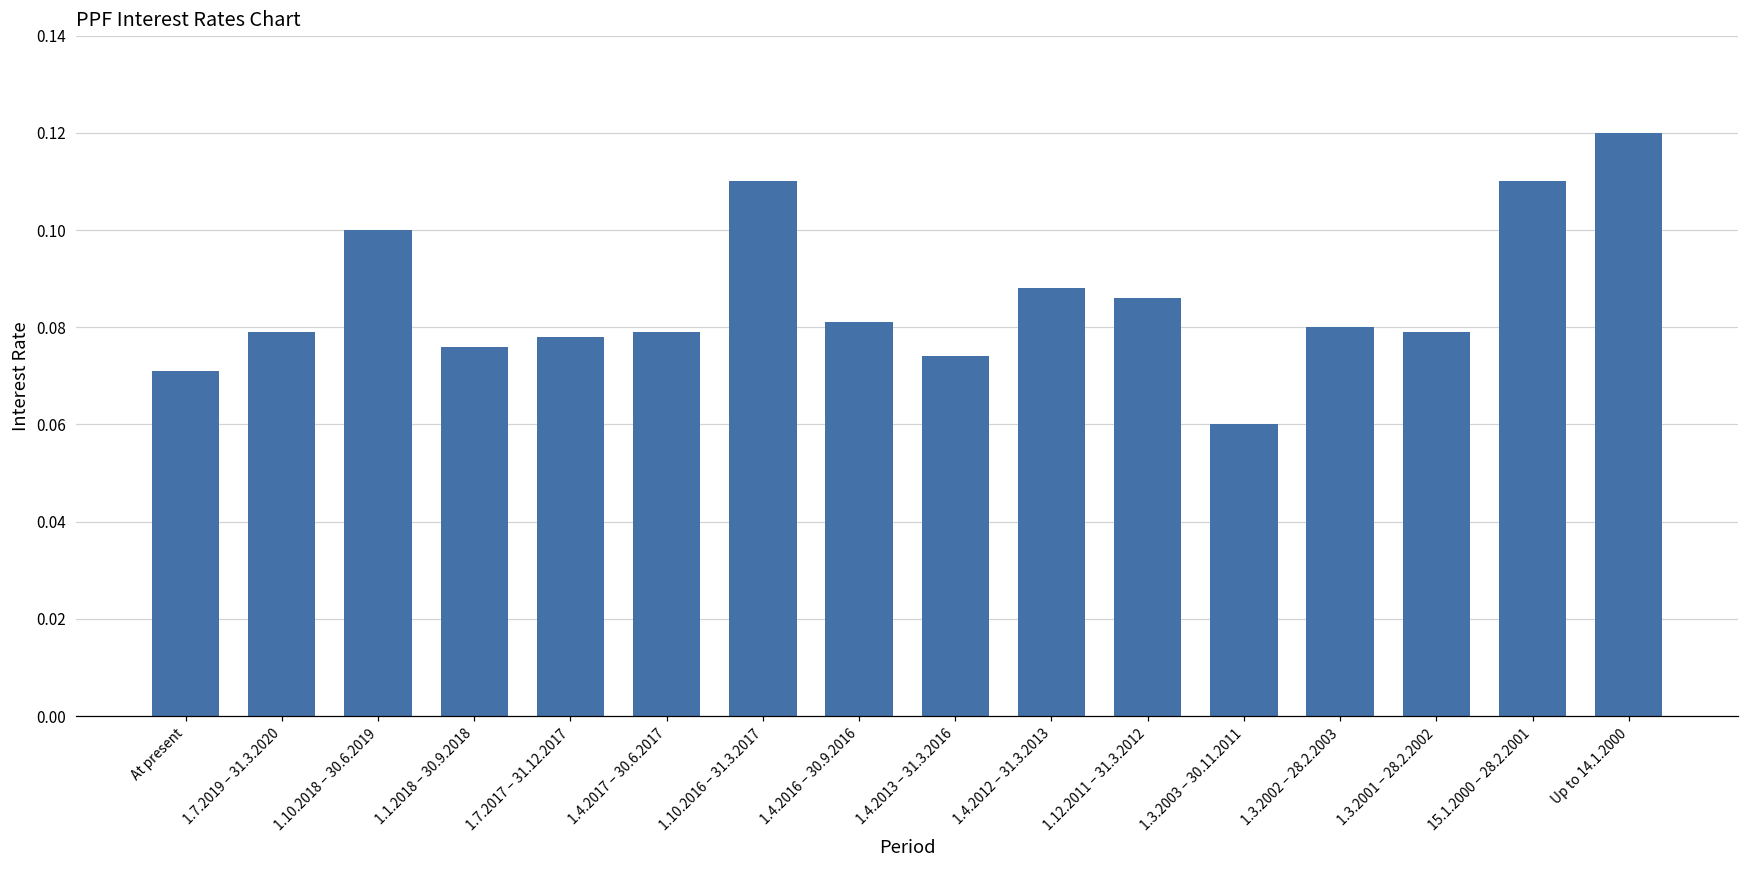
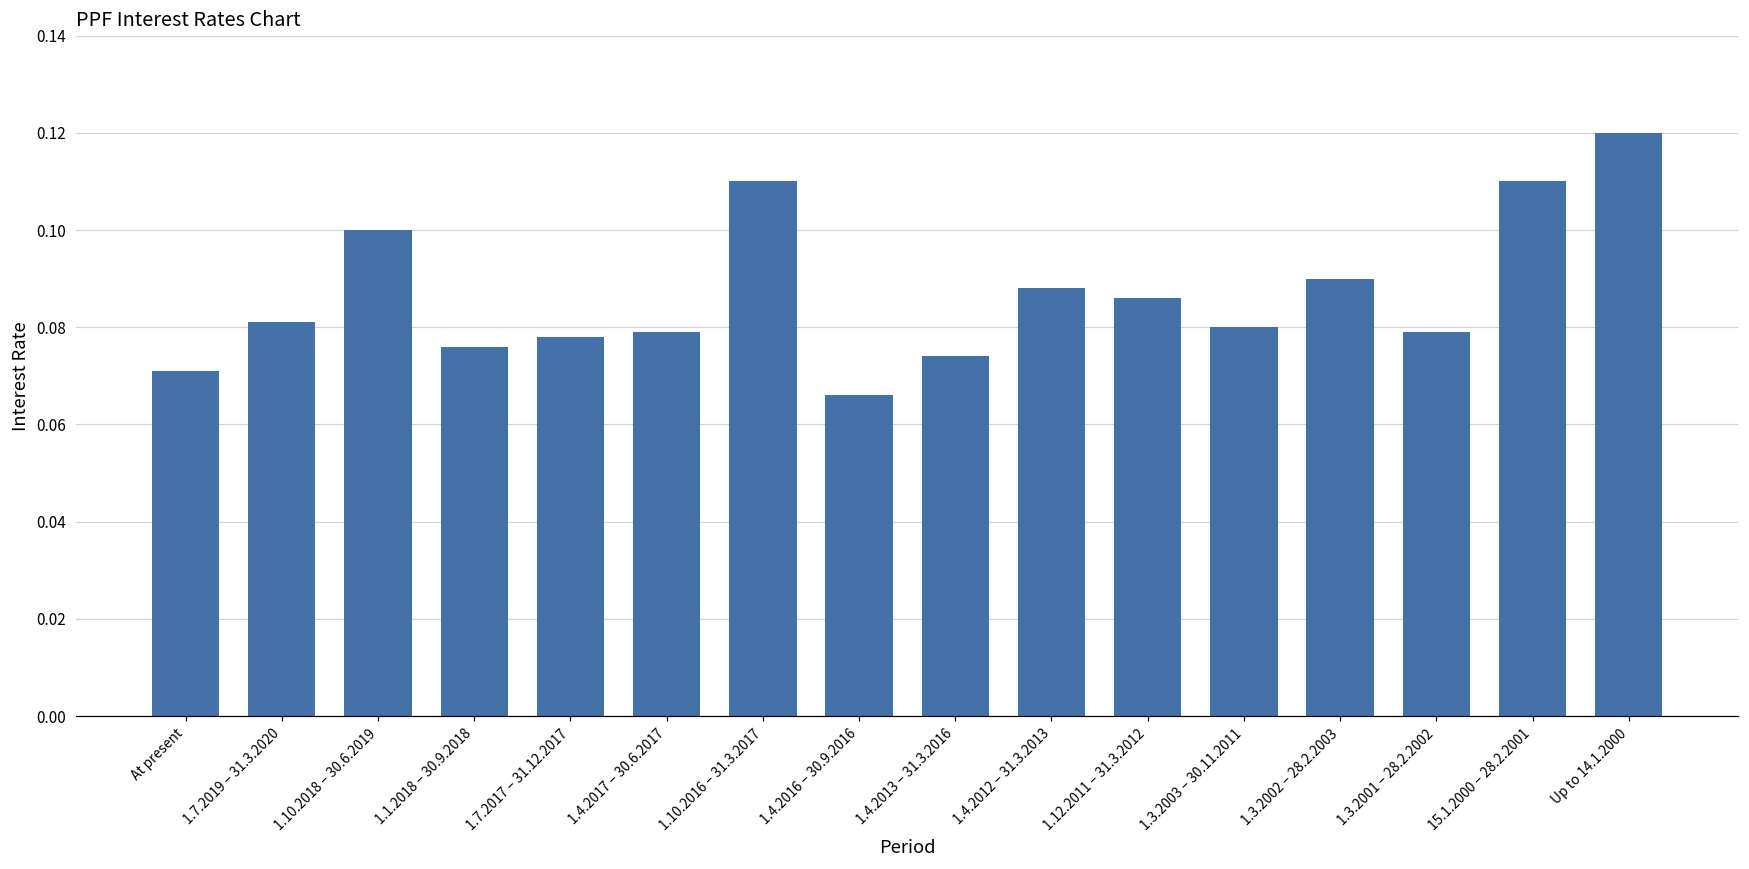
  {
    "At present": 0.071,
-   "1.7.2019 – 31.3.2020": 0.079,
+   "1.7.2019 – 31.3.2020": 0.081,
    "1.10.2018 – 30.6.2019": 0.100,
    "1.1.2018 – 30.9.2018": 0.076,
    "1.7.2017 – 31.12.2017": 0.078,
    "1.4.2017 – 30.6.2017": 0.079,
    "1.10.2016 – 31.3.2017": 0.110,
-   "1.4.2016 – 30.9.2016": 0.081,
+   "1.4.2016 – 30.9.2016": 0.066,
    "1.4.2013 – 31.3.2016": 0.074,
    "1.4.2012 – 31.3.2013": 0.088,
    "1.12.2011 – 31.3.2012": 0.086,
-   "1.3.2003 – 30.11.2011": 0.06,
-   "1.3.2002 – 28.2.2003": 0.08,
+   "1.3.2003 – 30.11.2011": 0.08,
+   "1.3.2002 – 28.2.2003": 0.09,
    "1.3.2001 – 28.2.2002": 0.079,
    "15.1.2000 – 28.2.2001": 0.110,
    "Up to 14.1.2000": 0.120
  }
